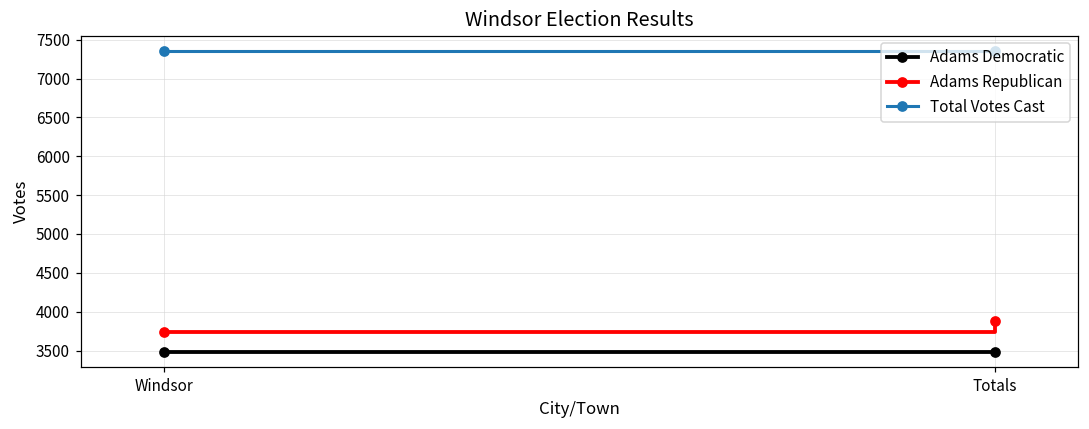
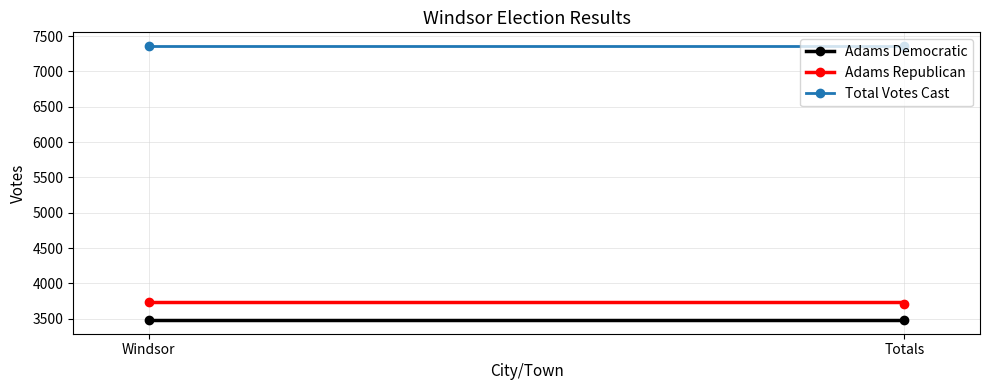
  {
    "Adams Democratic": {
      "Windsor": 3500,
      "Totals": 3500
    },
    "Adams Republican": {
      "Windsor": 3700,
-     "Totals": 3900
+     "Totals": 3700
    },
    "Total Votes Cast": {
      "Windsor": 7400
    }
  }
